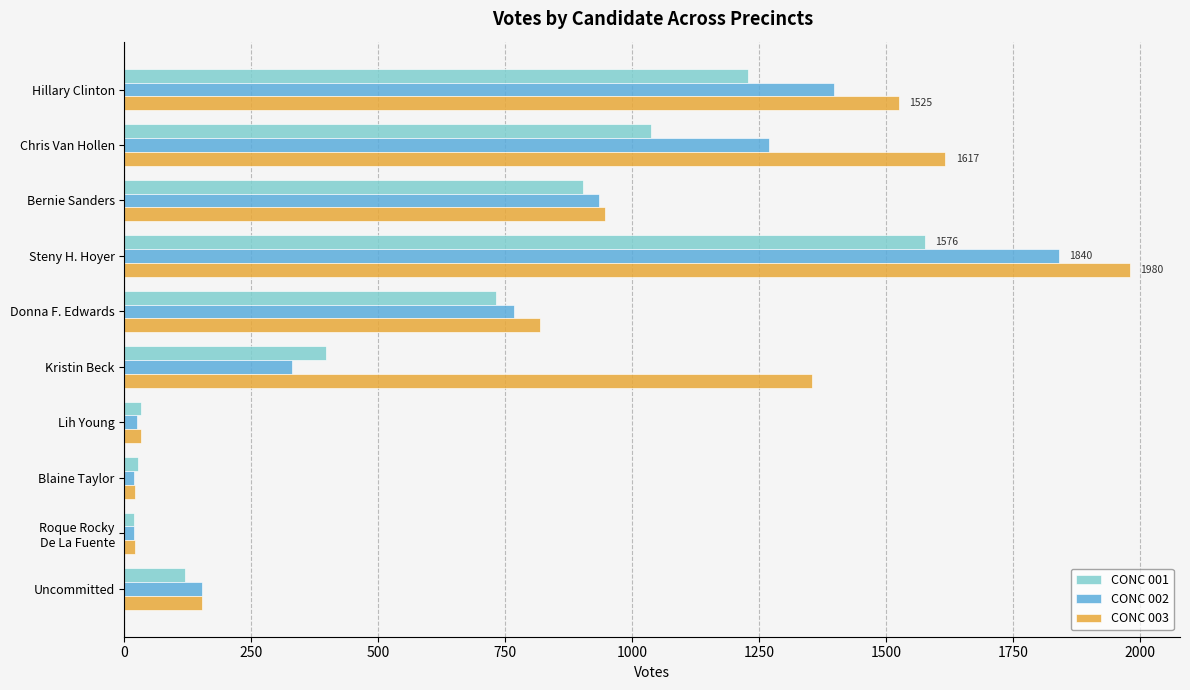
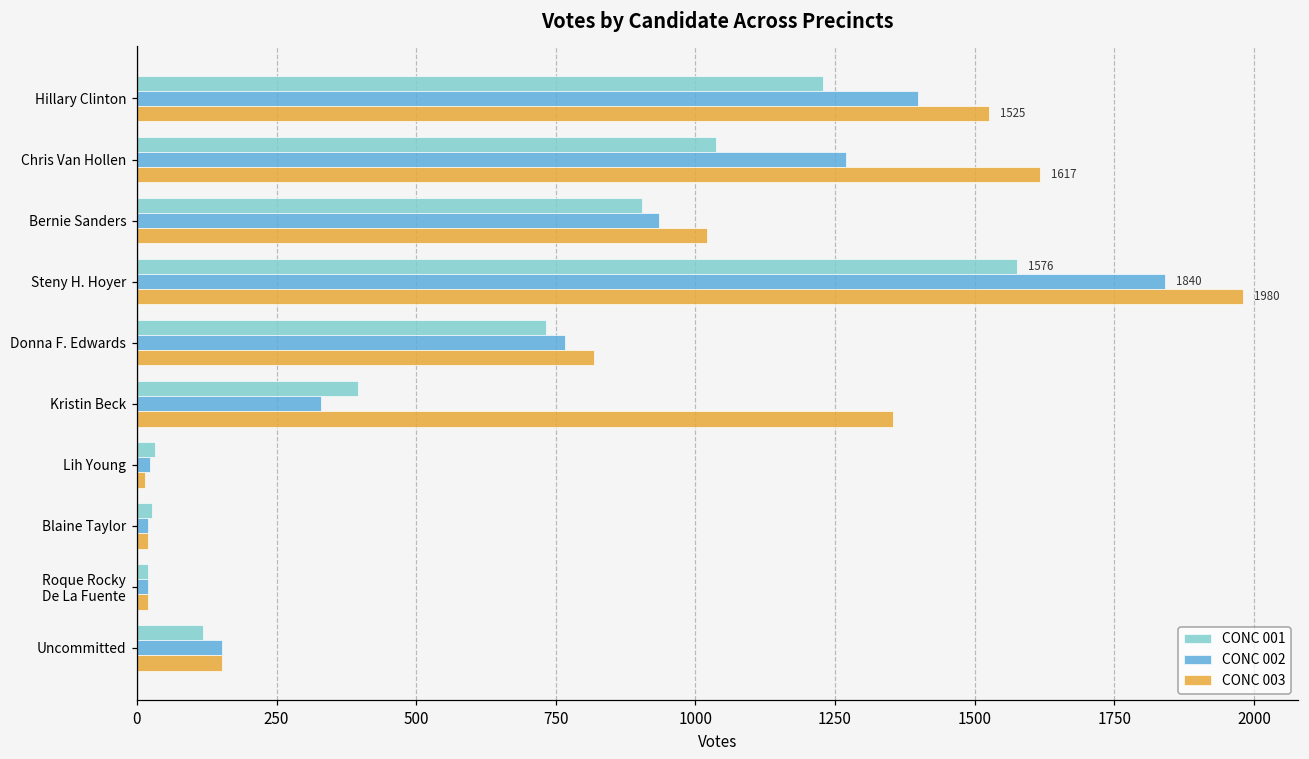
  {
    "CONC 003": {
-     "Bernie Sanders": 950,
+     "Bernie Sanders": 1020,
      "Donna F. Edwards": 820,
      "Kristin Beck": 1350,
-     "Lih Young": 30,
+     "Lih Young": 20,
      "Blaine Taylor": 20,
      "Roque Rocky De La Fuente": 20,
      "Uncommitted": 150
    }
  }
